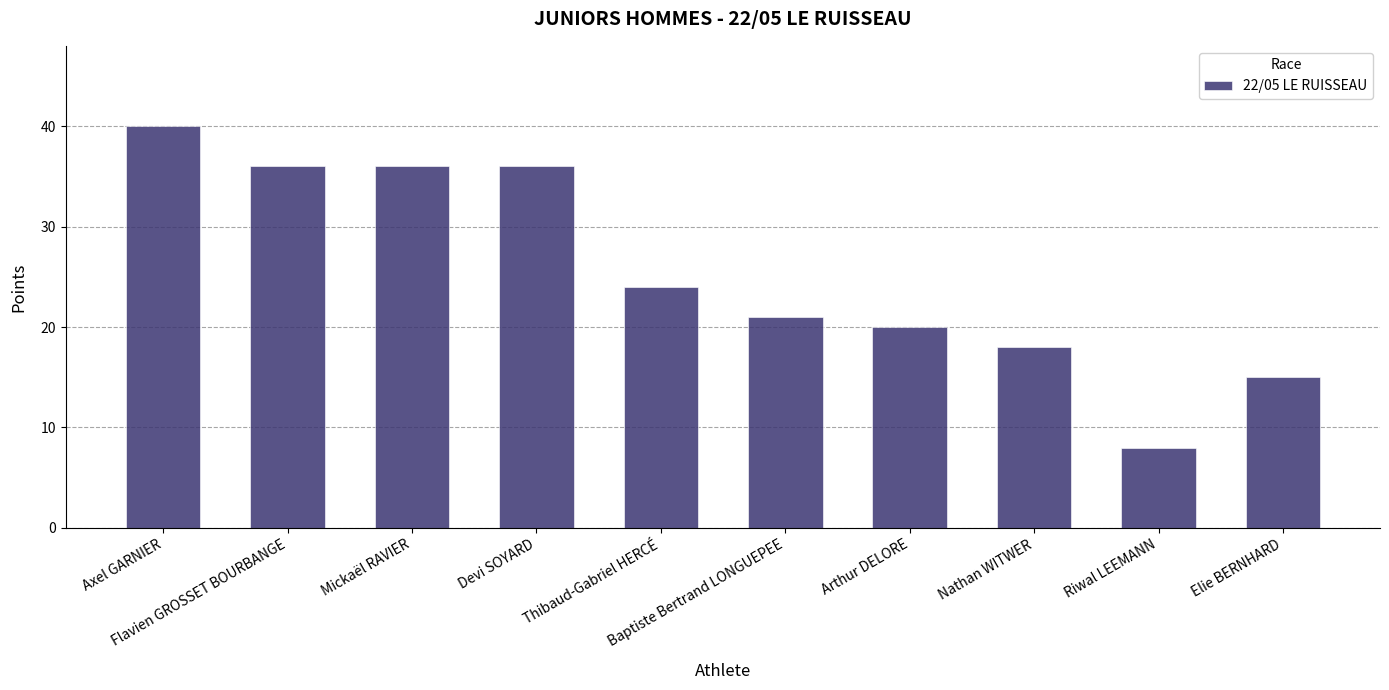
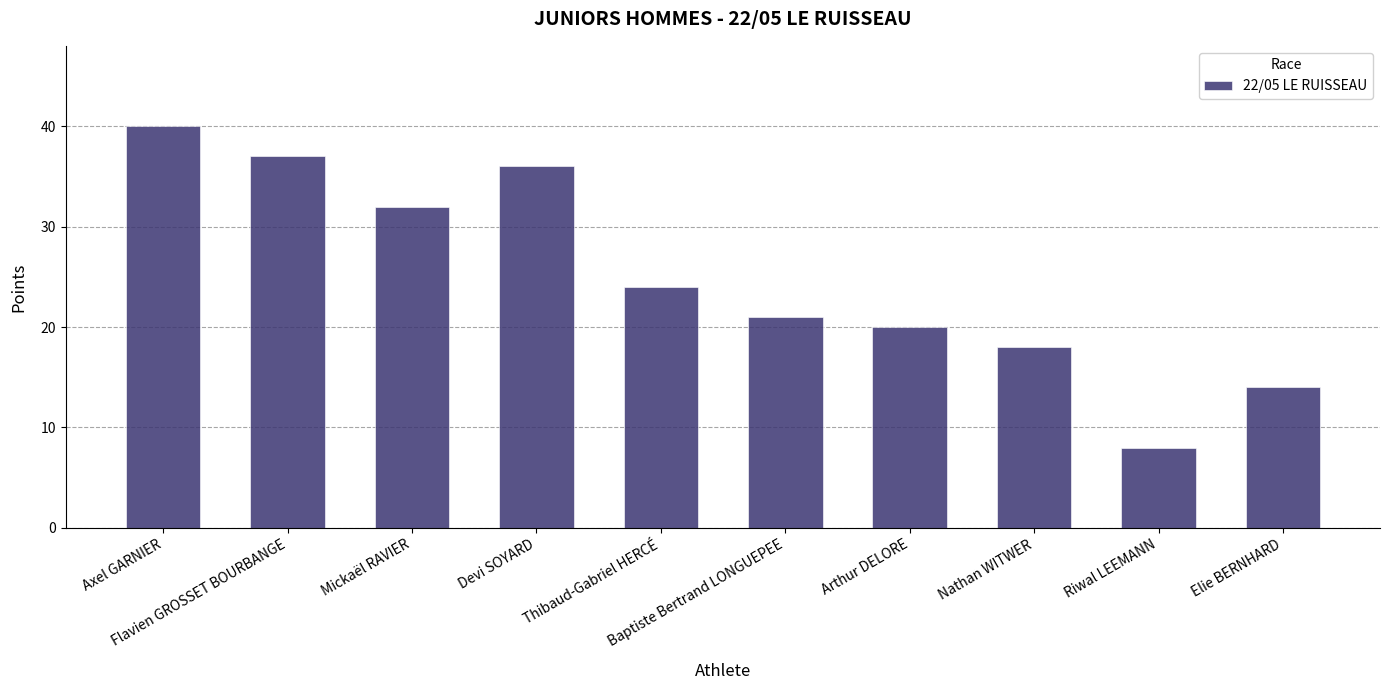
  {
    "Axel GARNIER": 40,
-   "Flavien GROSSET BOURBANGE": 36,
-   "Mickaël RAVIER": 36,
+   "Flavien GROSSET BOURBANGE": 37,
+   "Mickaël RAVIER": 32,
    "Devi SOYARD": 36,
    "Thibaud-Gabriel HERCÉ": 24,
    "Baptiste Bertrand LONGUEPEE": 21,
    "Arthur DELORE": 20,
    "Nathan WITWER": 18,
    "Riwal LEEMANN": 8,
-   "Elie BERNHARD": 15
+   "Elie BERNHARD": 14
  }
